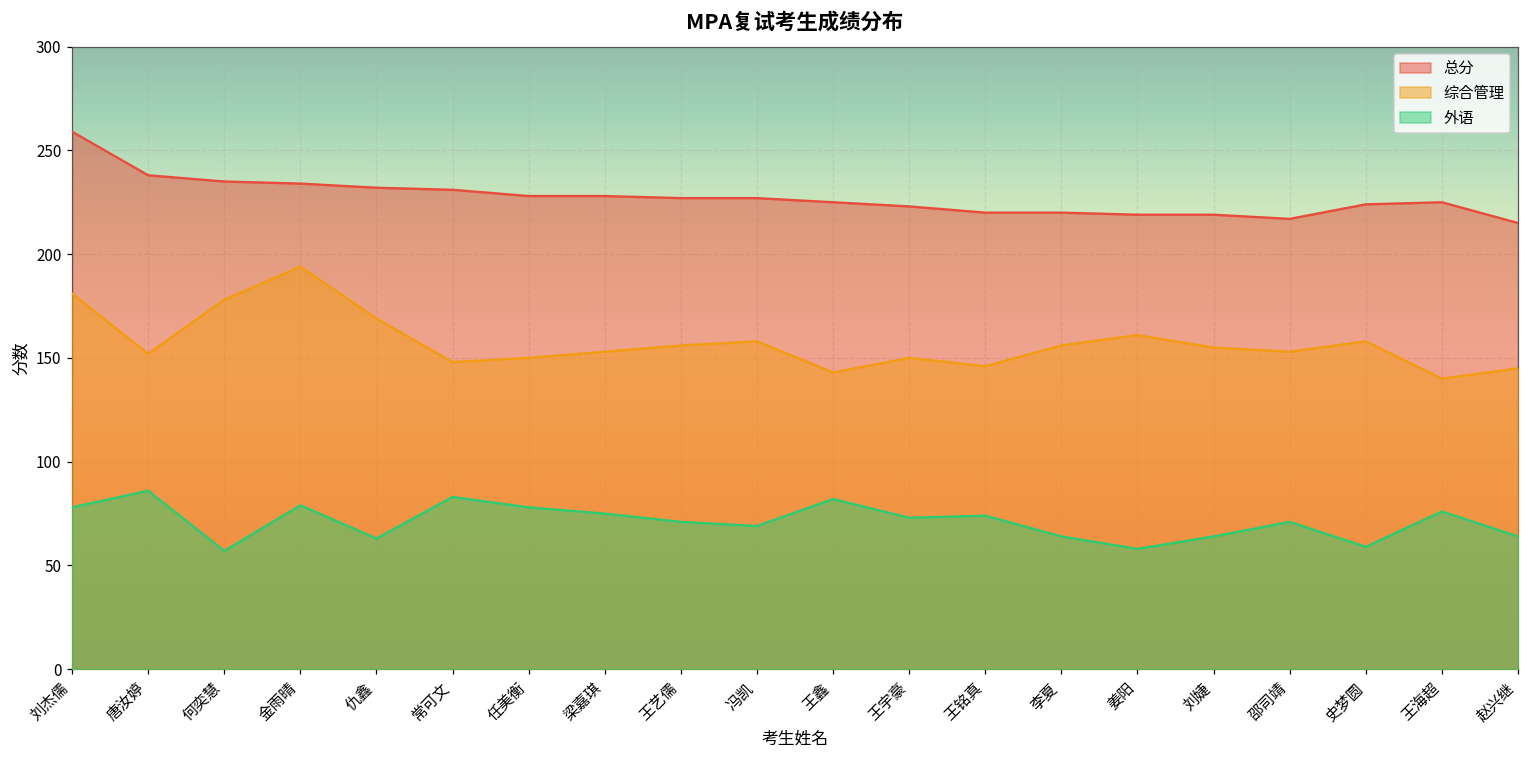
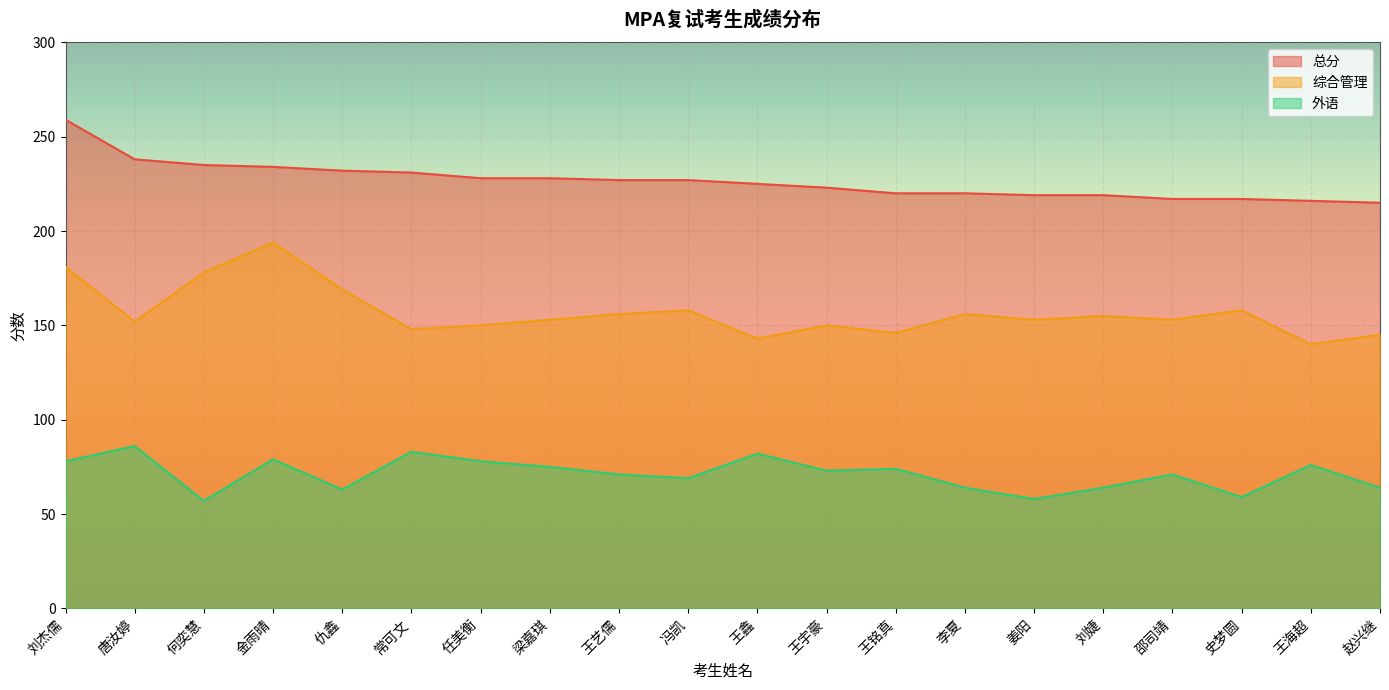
  {
    "总分": {
      "刘杰儒": 259,
      "唐汝婷": 238,
      "何奕慧": 235,
      "金雨晴": 234,
      "仇鑫": 232,
      "常可文": 231,
      "任美衡": 228,
      "梁嘉琪": 228,
      "王艺儒": 227,
      "冯凯": 227,
      "王鑫": 225,
      "王宇豪": 223,
      "王铭真": 220,
      "李夏": 220,
      "姜阳": 219,
      "刘婕": 219,
      "邵司靖": 217,
-     "史梦圆": 224,
-     "王海超": 225,
+     "史梦圆": 217,
+     "王海超": 216,
      "赵兴继": 215
    },
    "综合管理": {
      "刘杰儒": 181,
      "唐汝婷": 152,
      "何奕慧": 178,
      "金雨晴": 194,
      "仇鑫": 169,
      "常可文": 148,
      "任美衡": 150,
      "梁嘉琪": 153,
      "王艺儒": 156,
      "冯凯": 158,
      "王鑫": 143,
      "王宇豪": 150,
      "王铭真": 146,
      "李夏": 156,
-     "姜阳": 161,
+     "姜阳": 153,
      "刘婕": 155,
      "邵司靖": 153,
      "史梦圆": 158,
      "王海超": 140,
      "赵兴继": 145
    },
    "外语": {
      "刘杰儒": 78,
      "唐汝婷": 86,
      "何奕慧": 57,
      "金雨晴": 79,
      "仇鑫": 63,
      "常可文": 83,
      "任美衡": 78,
      "梁嘉琪": 75,
      "王艺儒": 71,
      "冯凯": 69,
      "王鑫": 82,
      "王宇豪": 73,
      "王铭真": 74,
      "李夏": 64,
      "姜阳": 58,
      "刘婕": 64,
      "邵司靖": 71,
      "史梦圆": 59,
      "王海超": 76,
      "赵兴继": 64
    }
  }
